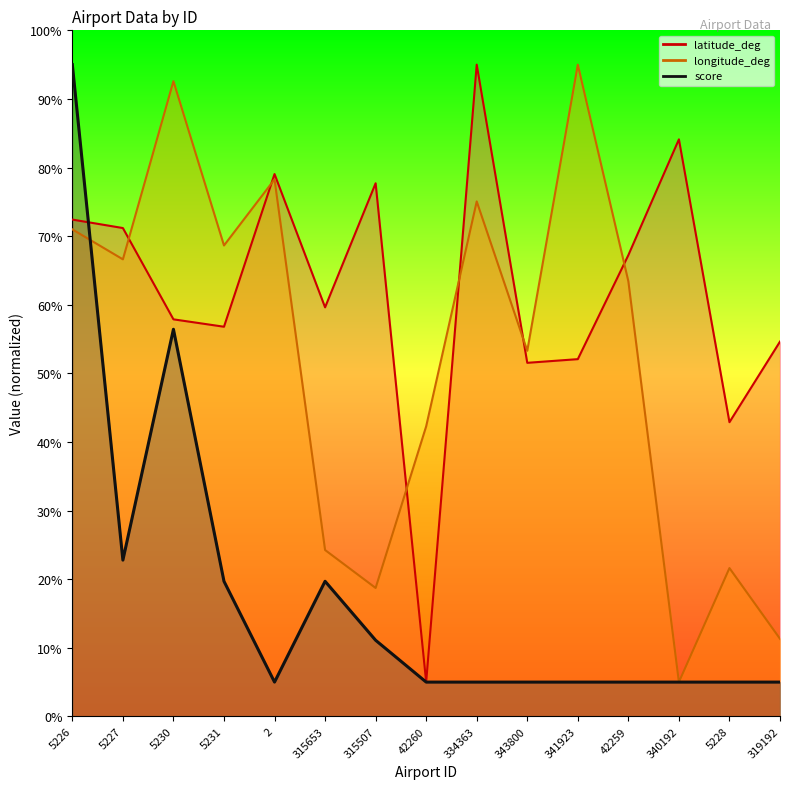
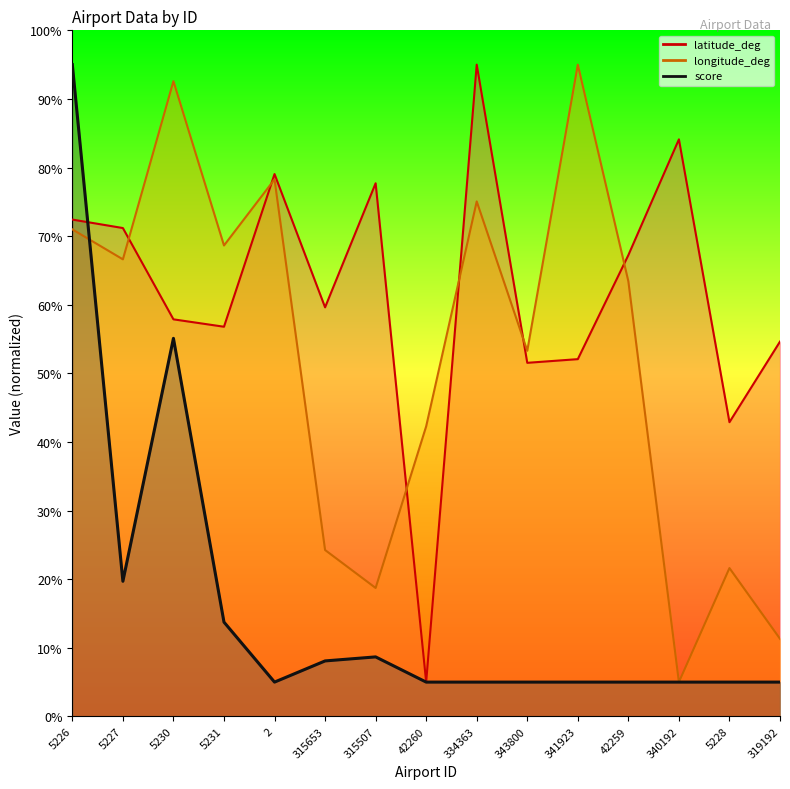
  {
    "score": {
      "5226": "95%",
-     "5227": "23%",
-     "5230": "56%",
-     "5231": "20%",
+     "5227": "20%",
+     "5230": "55%",
+     "5231": "14%",
      "2": "5%",
-     "315653": "20%",
-     "315507": "11%",
+     "315653": "8%",
+     "315507": "9%",
      "334363": "5%",
      "343800": "5%",
      "341923": "5%",
      "42259": "5%",
      "5228": "5%",
      "319192": "5%"
    }
  }
